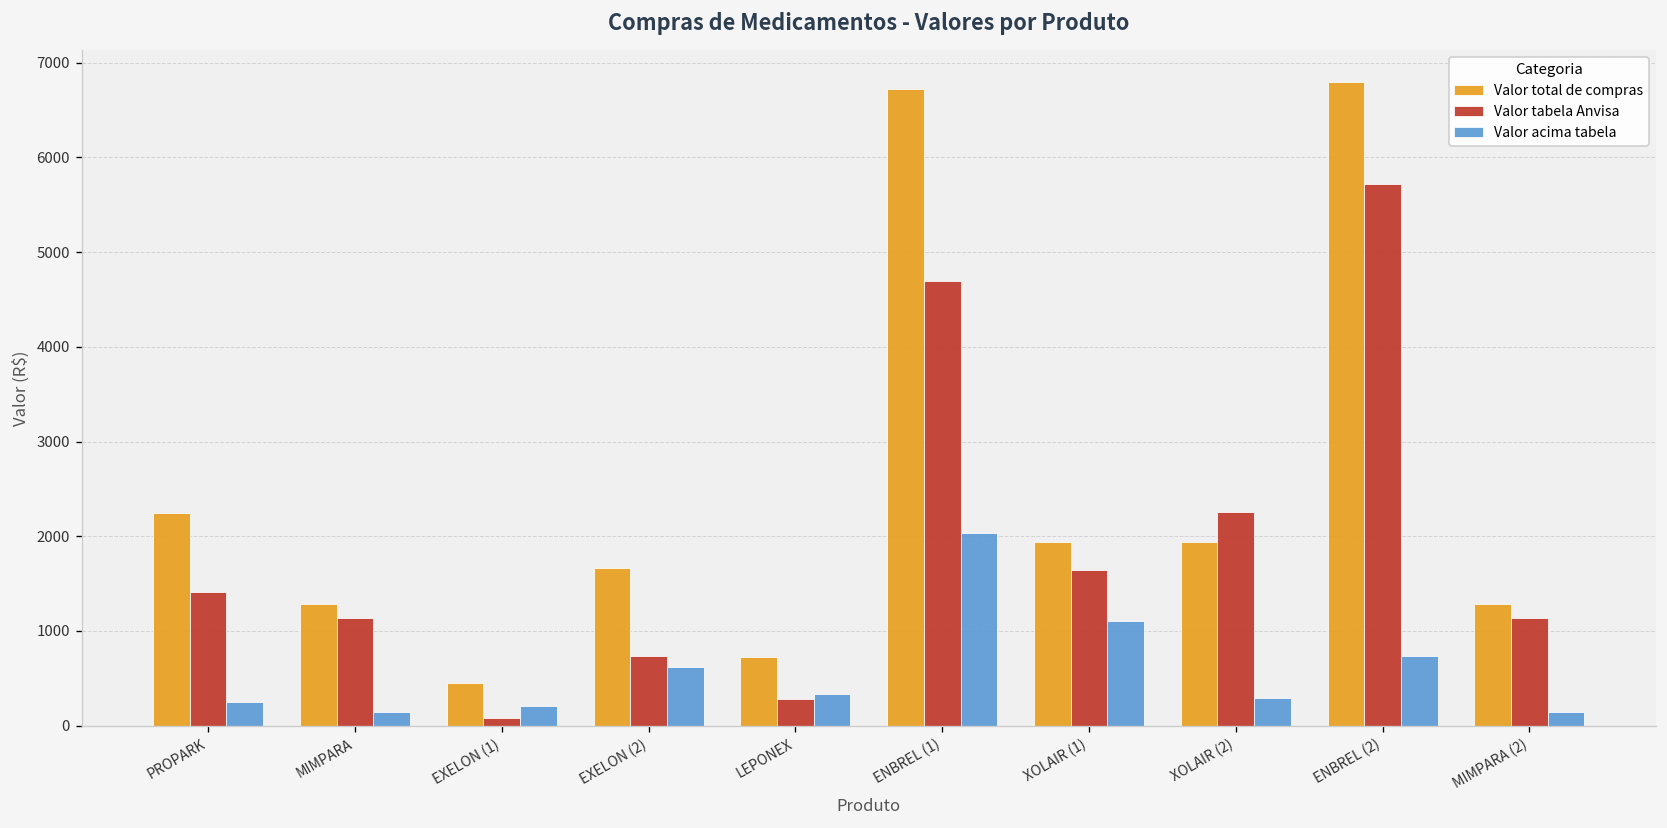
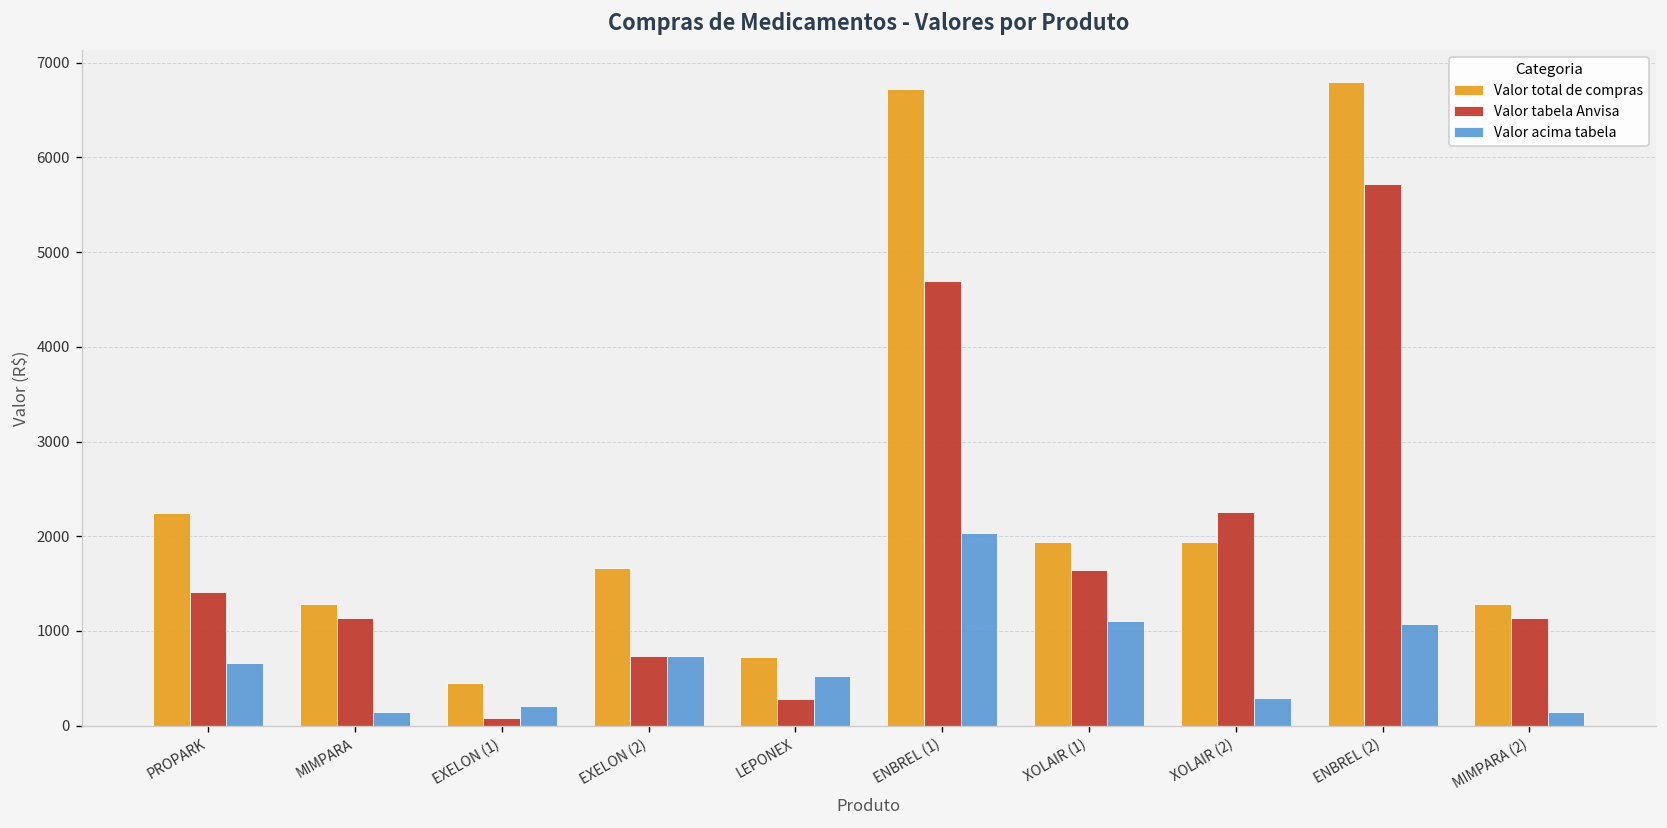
  {
    "Valor total de compras": {
      "PROPARK": 2200,
      "MIMPARA": 1300,
      "EXELON (1)": 500,
      "EXELON (2)": 1700,
      "LEPONEX": 700,
      "ENBREL (1)": 6700,
      "XOLAIR (1)": 1900,
      "XOLAIR (2)": 1900,
      "ENBREL (2)": 6800,
      "MIMPARA (2)": 1300
    },
    "Valor tabela Anvisa": {
      "PROPARK": 1400,
      "MIMPARA": 1100,
      "EXELON (1)": 100,
      "EXELON (2)": 700,
      "LEPONEX": 300,
      "ENBREL (1)": 4700,
      "XOLAIR (1)": 1600,
      "XOLAIR (2)": 2300,
      "ENBREL (2)": 5700,
      "MIMPARA (2)": 1100
    },
    "Valor acima tabela": {
-     "PROPARK": 300,
+     "PROPARK": 700,
      "MIMPARA": 100,
      "EXELON (1)": 200,
-     "EXELON (2)": 600,
-     "LEPONEX": 300,
+     "EXELON (2)": 700,
+     "LEPONEX": 500,
      "ENBREL (1)": 2000,
      "XOLAIR (1)": 1100,
      "XOLAIR (2)": 300,
-     "ENBREL (2)": 700,
+     "ENBREL (2)": 1100,
      "MIMPARA (2)": 100
    }
  }
